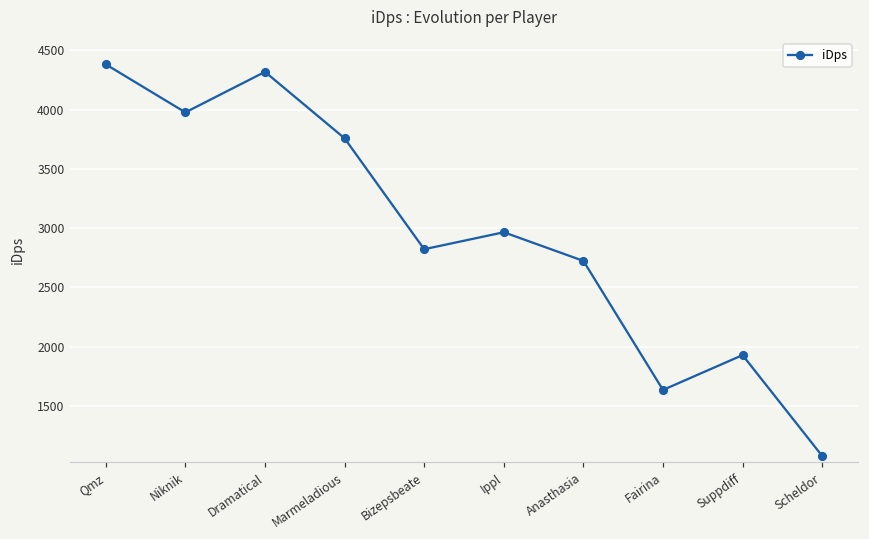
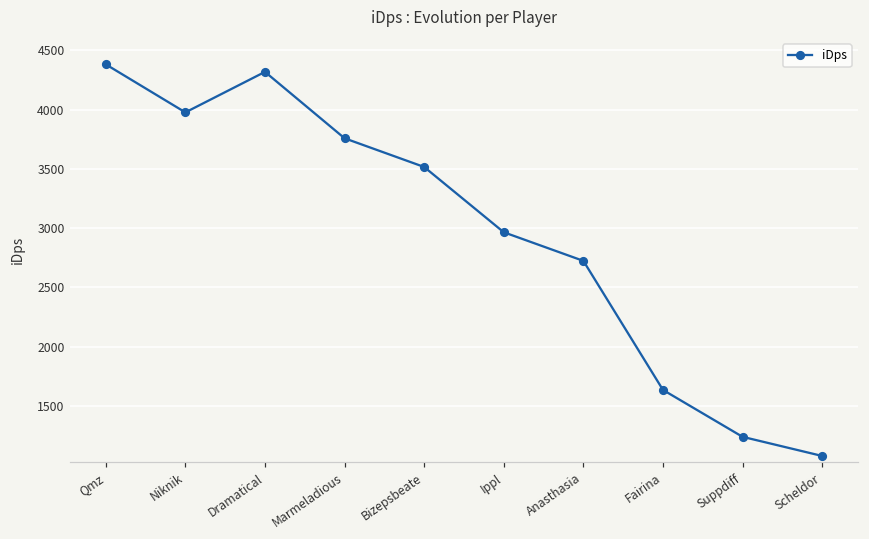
  {
    "Qmz": 4380,
    "Niknik": 3980,
    "Dramatical": 4320,
    "Marmeladious": 3760,
-   "Bizepsbeate": 2820,
+   "Bizepsbeate": 3520,
    "Ippl": 2970,
    "Anasthasia": 2720,
    "Fairina": 1640,
-   "Suppdiff": 1930,
+   "Suppdiff": 1240,
    "Scheldor": 1080
  }
